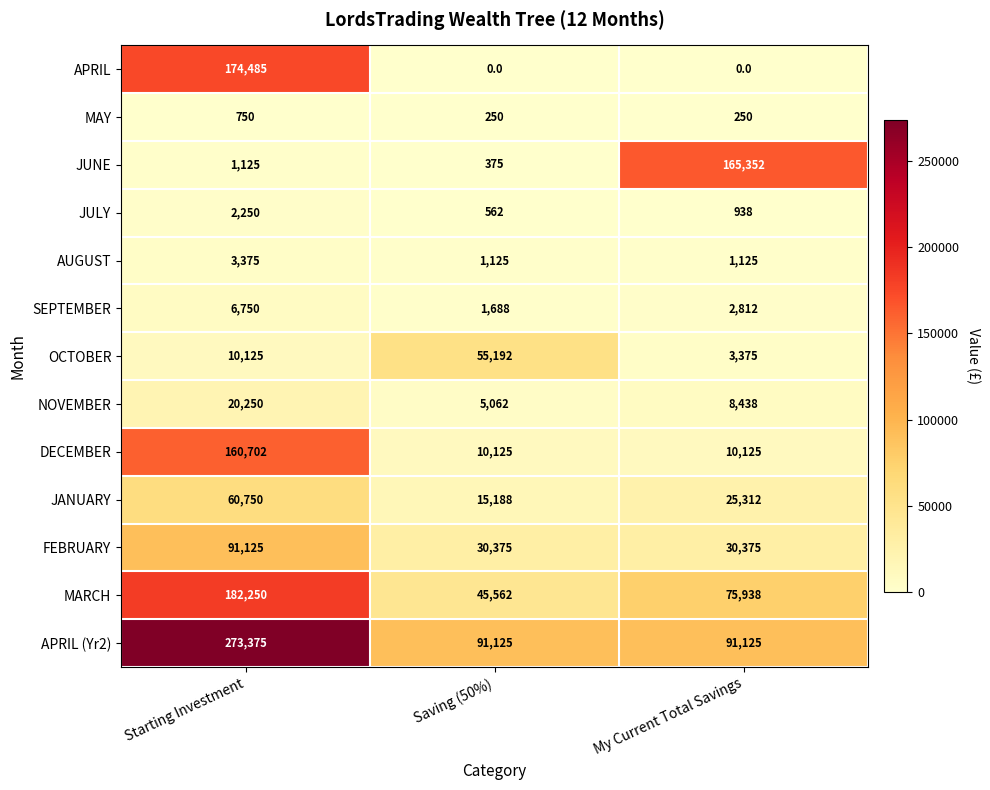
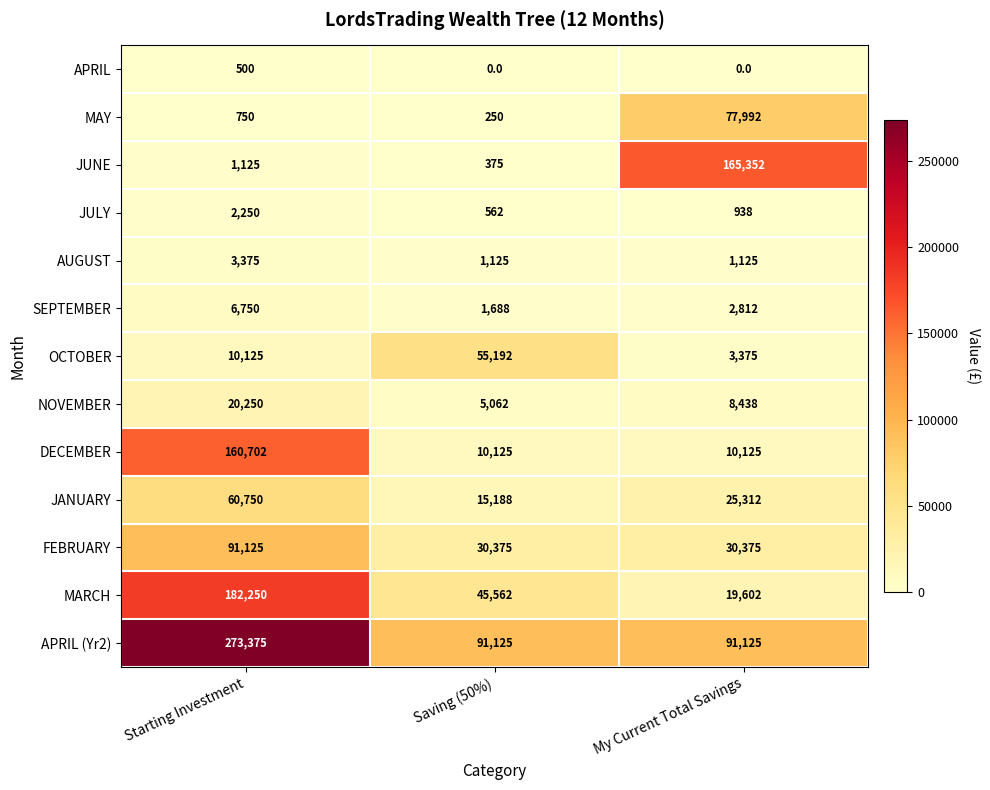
  {
    "APRIL": {
-     "Starting Investment": "174,485",
+     "Starting Investment": "500",
      "Saving (50%)": "0.0",
      "My Current Total Savings": "0.0"
    },
    "MAY": {
      "Starting Investment": "750",
      "Saving (50%)": "250",
-     "My Current Total Savings": "250"
+     "My Current Total Savings": "77,992"
    },
    "JUNE": {
      "Starting Investment": "1,125",
      "Saving (50%)": "375",
      "My Current Total Savings": "165,352"
    },
    "JULY": {
      "Starting Investment": "2,250",
      "Saving (50%)": "562",
      "My Current Total Savings": "938"
    },
    "AUGUST": {
      "Starting Investment": "3,375",
      "Saving (50%)": "1,125",
      "My Current Total Savings": "1,125"
    },
    "SEPTEMBER": {
      "Starting Investment": "6,750",
      "Saving (50%)": "1,688",
      "My Current Total Savings": "2,812"
    },
    "OCTOBER": {
      "Starting Investment": "10,125",
      "Saving (50%)": "55,192",
      "My Current Total Savings": "3,375"
    },
    "NOVEMBER": {
      "Starting Investment": "20,250",
      "Saving (50%)": "5,062",
      "My Current Total Savings": "8,438"
    },
    "DECEMBER": {
      "Starting Investment": "160,702",
      "Saving (50%)": "10,125",
      "My Current Total Savings": "10,125"
    },
    "JANUARY": {
      "Starting Investment": "60,750",
      "Saving (50%)": "15,188",
      "My Current Total Savings": "25,312"
    },
    "FEBRUARY": {
      "Starting Investment": "91,125",
      "Saving (50%)": "30,375",
      "My Current Total Savings": "30,375"
    },
    "MARCH": {
      "Starting Investment": "182,250",
      "Saving (50%)": "45,562",
-     "My Current Total Savings": "75,938"
+     "My Current Total Savings": "19,602"
    },
    "APRIL (Yr2)": {
      "Starting Investment": "273,375",
      "Saving (50%)": "91,125",
      "My Current Total Savings": "91,125"
    }
  }
